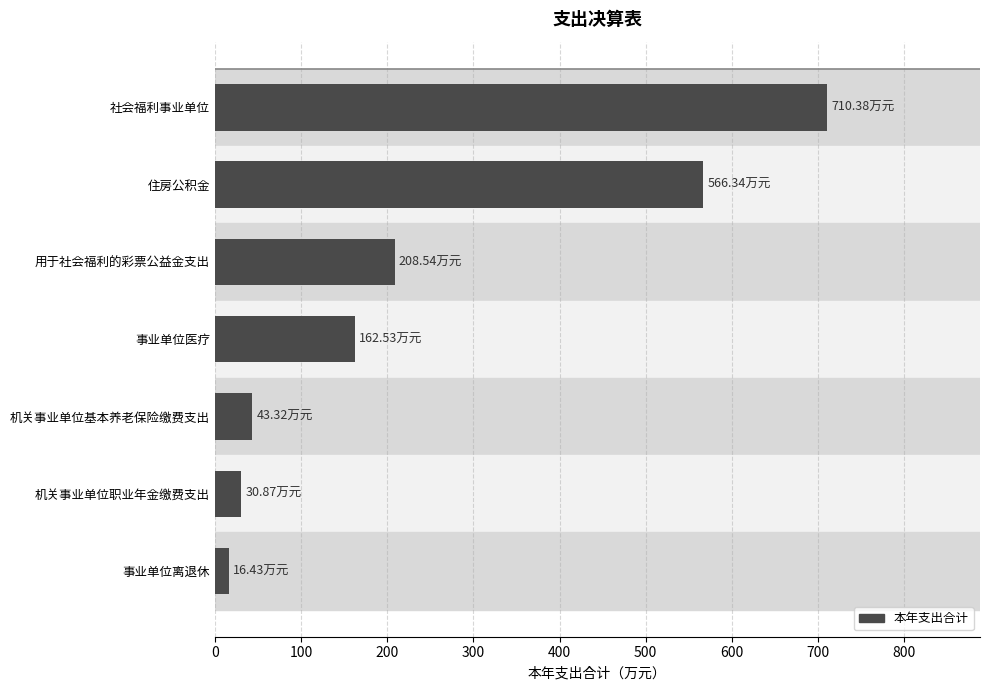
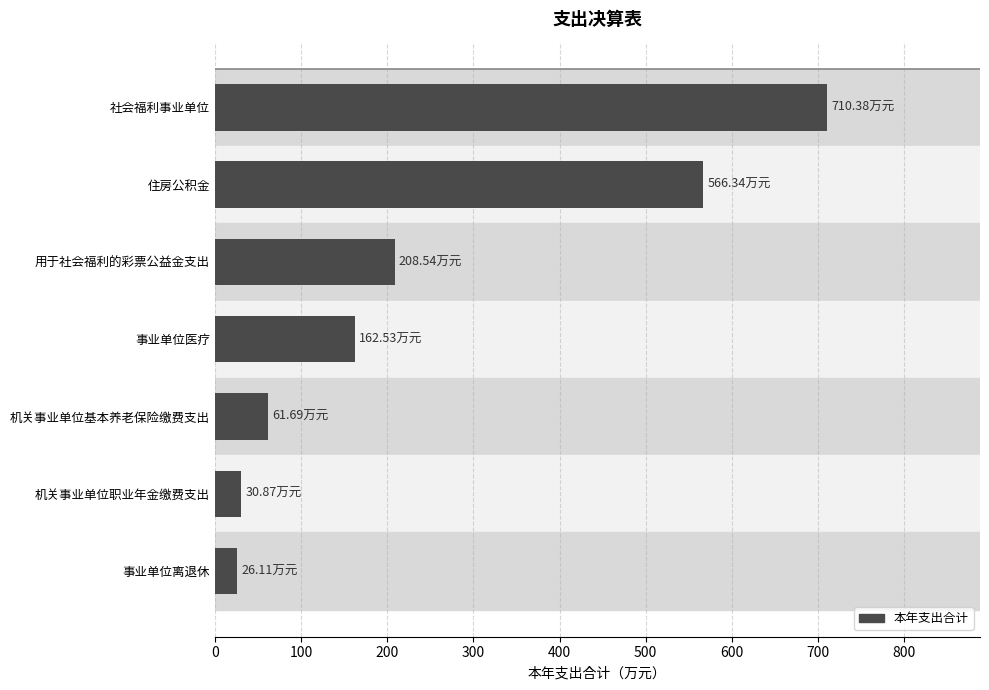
  {
    "社会福利事业单位": 710.38,
    "住房公积金": 566.34,
    "用于社会福利的彩票公益金支出": 208.54,
    "事业单位医疗": 162.53,
-   "机关事业单位基本养老保险缴费支出": 43.32,
+   "机关事业单位基本养老保险缴费支出": 61.69,
    "机关事业单位职业年金缴费支出": 30.87,
-   "事业单位离退休": 16.43
+   "事业单位离退休": 26.11
  }
